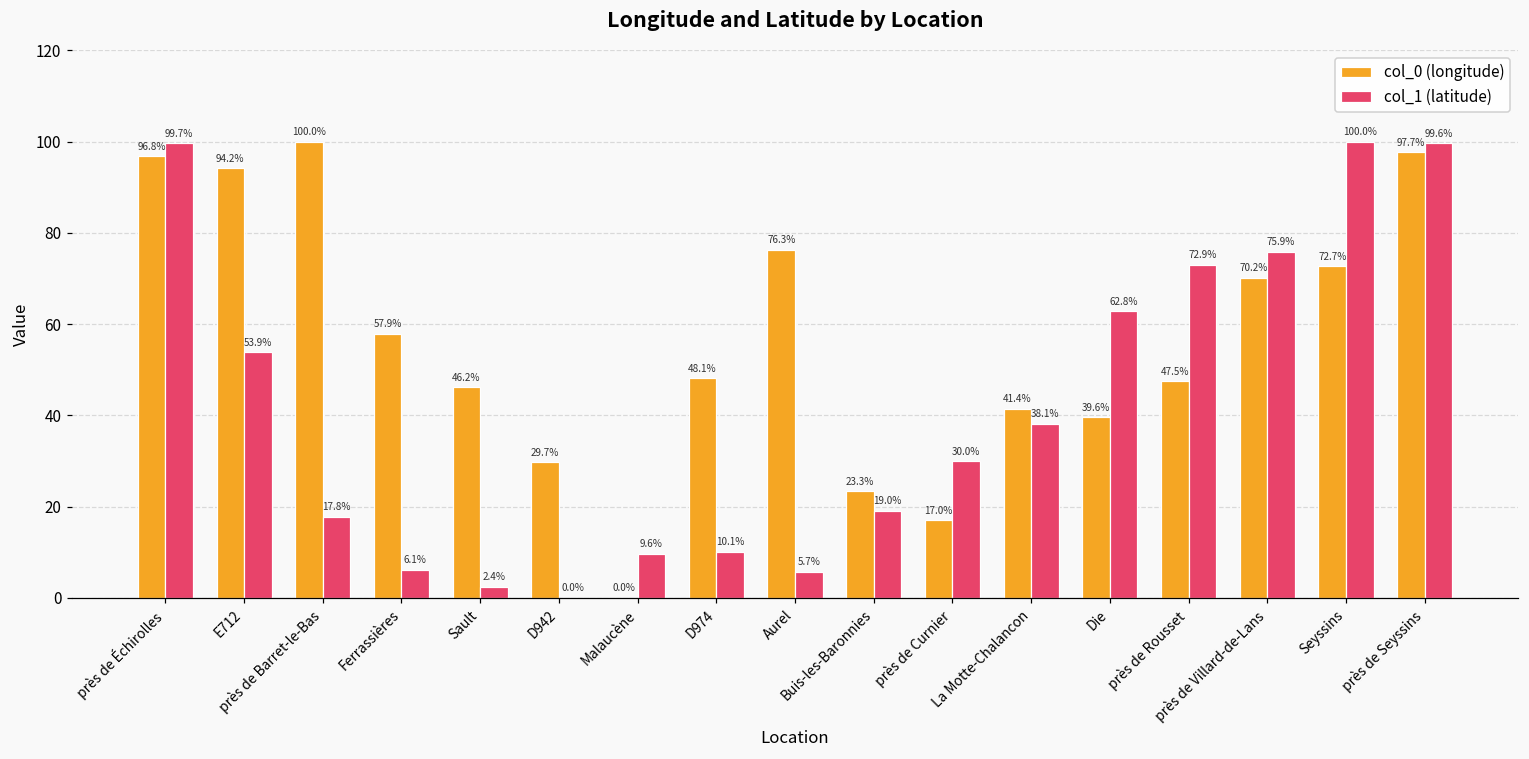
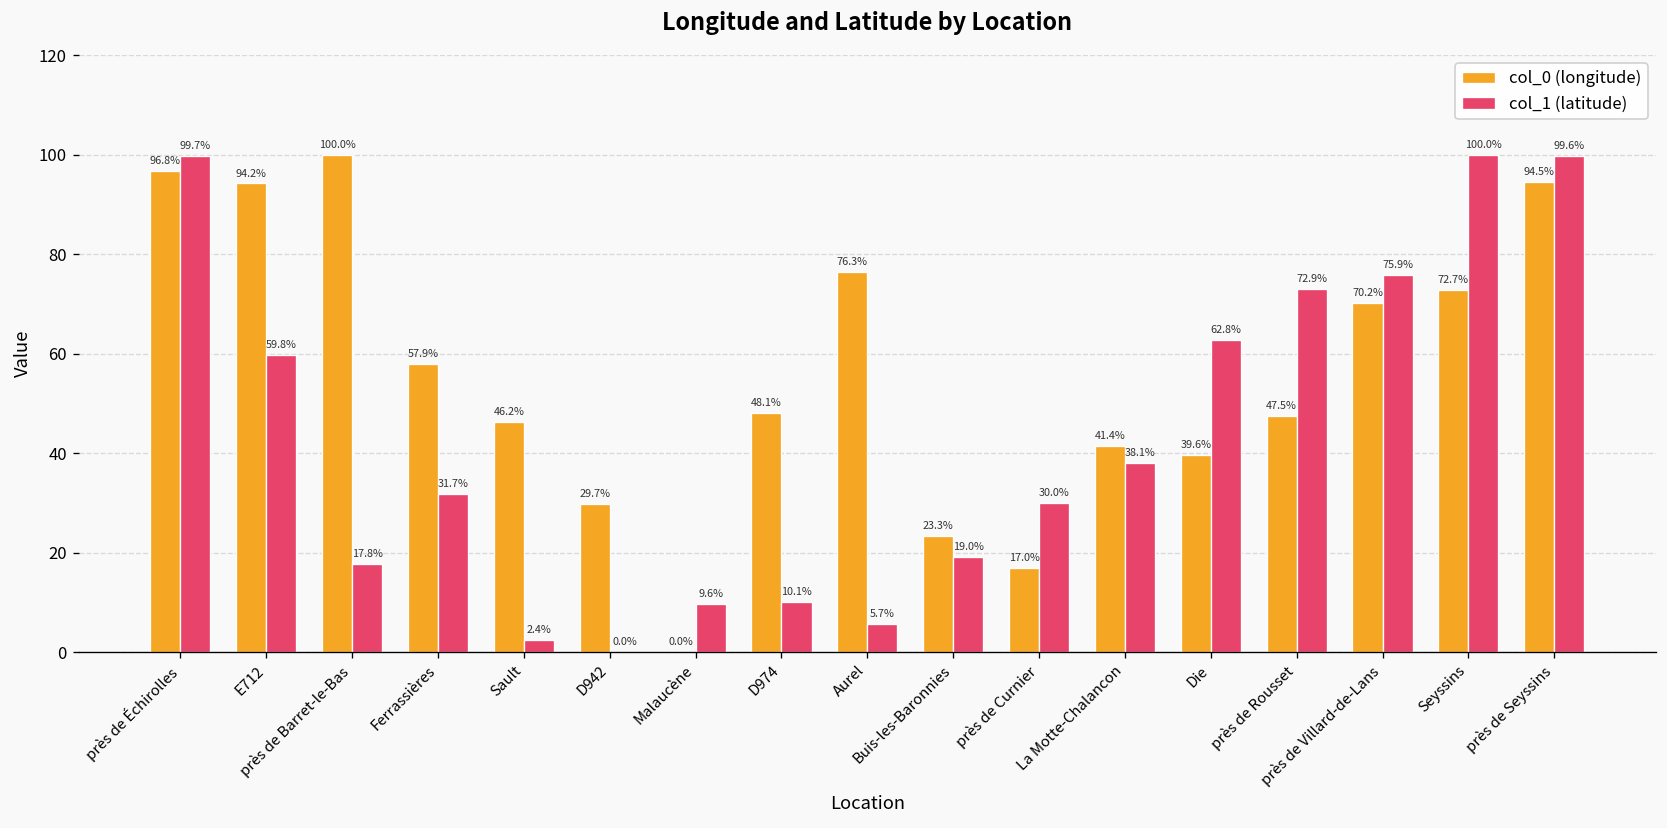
  {
    "col_0 (longitude)": {
      "près de Échirolles": "96.8%",
      "E712": "94.2%",
      "près de Barret-le-Bas": "100.0%",
      "Ferrassières": "57.9%",
      "Sault": "46.2%",
      "D942": "29.7%",
      "Malaucène": "0.0%",
      "D974": "48.1%",
      "Aurel": "76.3%",
      "Buis-les-Baronnies": "23.3%",
      "près de Curnier": "17.0%",
      "La Motte-Chalancon": "41.4%",
      "Die": "39.6%",
      "près de Rousset": "47.5%",
      "près de Villard-de-Lans": "70.2%",
      "Seyssins": "72.7%",
-     "près de Seyssins": "97.7%"
+     "près de Seyssins": "94.5%"
    },
    "col_1 (latitude)": {
      "près de Échirolles": "99.7%",
-     "E712": "53.9%",
+     "E712": "59.8%",
      "près de Barret-le-Bas": "17.8%",
-     "Ferrassières": "6.1%",
+     "Ferrassières": "31.7%",
      "Sault": "2.4%",
      "D942": "0.0%",
      "Malaucène": "9.6%",
      "D974": "10.1%",
      "Aurel": "5.7%",
      "Buis-les-Baronnies": "19.0%",
      "près de Curnier": "30.0%",
      "La Motte-Chalancon": "38.1%",
      "Die": "62.8%",
      "près de Rousset": "72.9%",
      "près de Villard-de-Lans": "75.9%",
      "Seyssins": "100.0%",
      "près de Seyssins": "99.6%"
    }
  }
